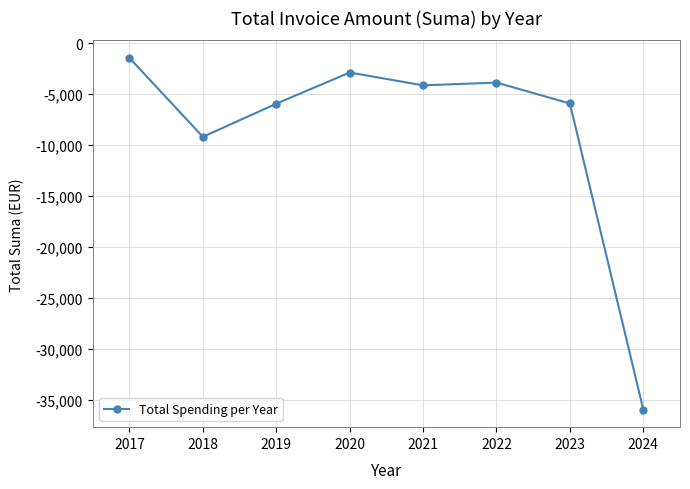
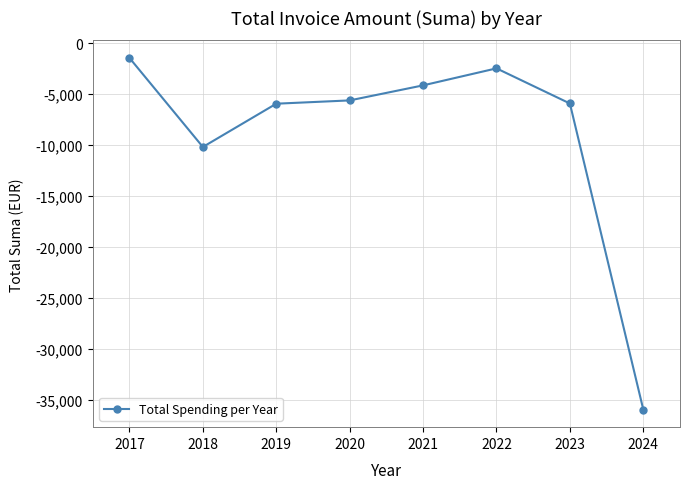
  {
    "2017": "-1,500",
-   "2018": "-9,200",
+   "2018": "-10,200",
    "2019": "-5,900",
-   "2020": "-2,900",
+   "2020": "-5,600",
    "2021": "-4,100",
-   "2022": "-3,900",
+   "2022": "-2,500",
    "2023": "-5,900",
    "2024": "-36,000"
  }
